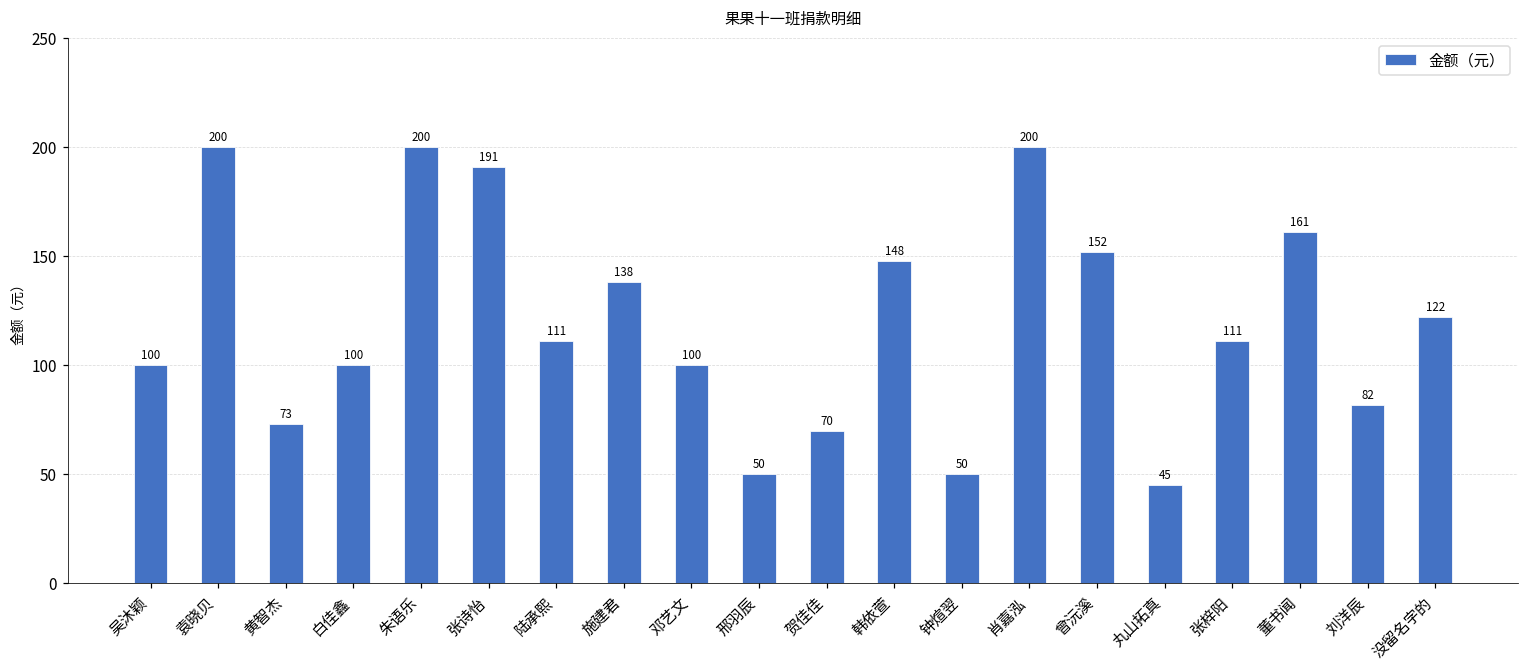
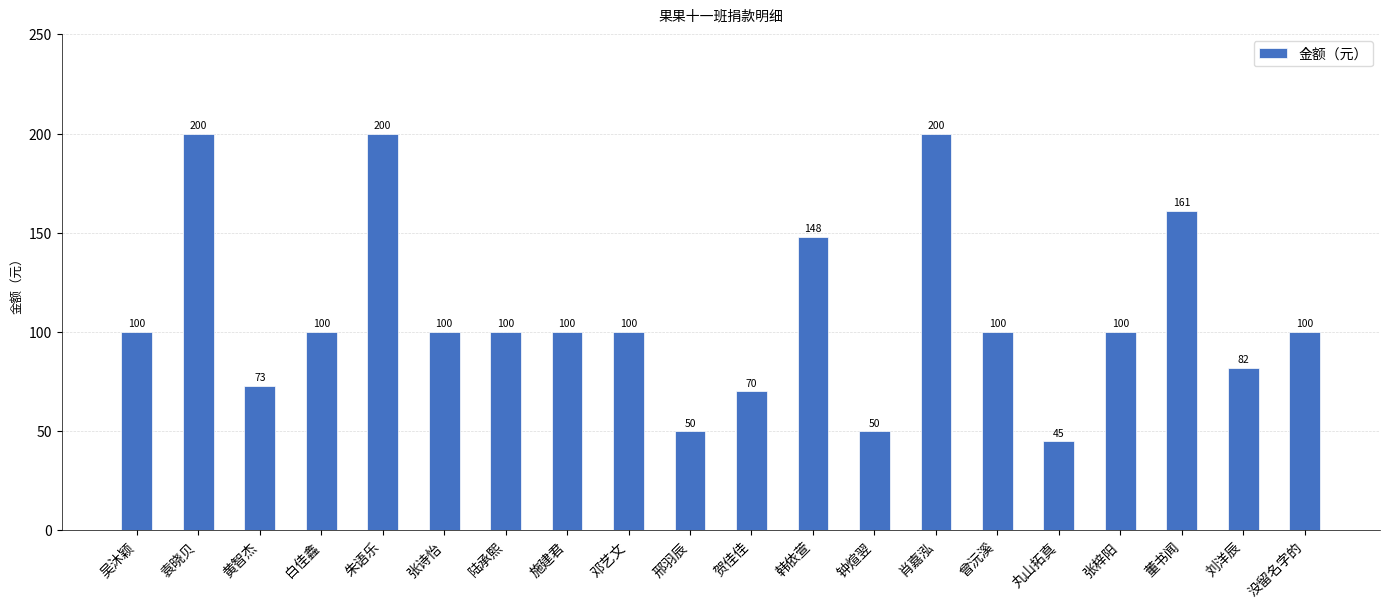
  {
    "吴沐颖": 100,
    "袁晓贝": 200,
    "黄智杰": 73,
    "白佳鑫": 100,
    "朱语乐": 200,
-   "张诗怡": 191,
-   "陆承熙": 111,
-   "施建君": 138,
+   "张诗怡": 100,
+   "陆承熙": 100,
+   "施建君": 100,
    "邓艺文": 100,
    "邢羽辰": 50,
    "贺佳佳": 70,
    "韩依萱": 148,
    "钟煊翌": 50,
    "肖嘉泓": 200,
-   "曾沅溪": 152,
+   "曾沅溪": 100,
    "丸山拓真": 45,
-   "张梓阳": 111,
+   "张梓阳": 100,
    "董书闻": 161,
    "刘洋辰": 82,
-   "没留名字的": 122
+   "没留名字的": 100
  }
